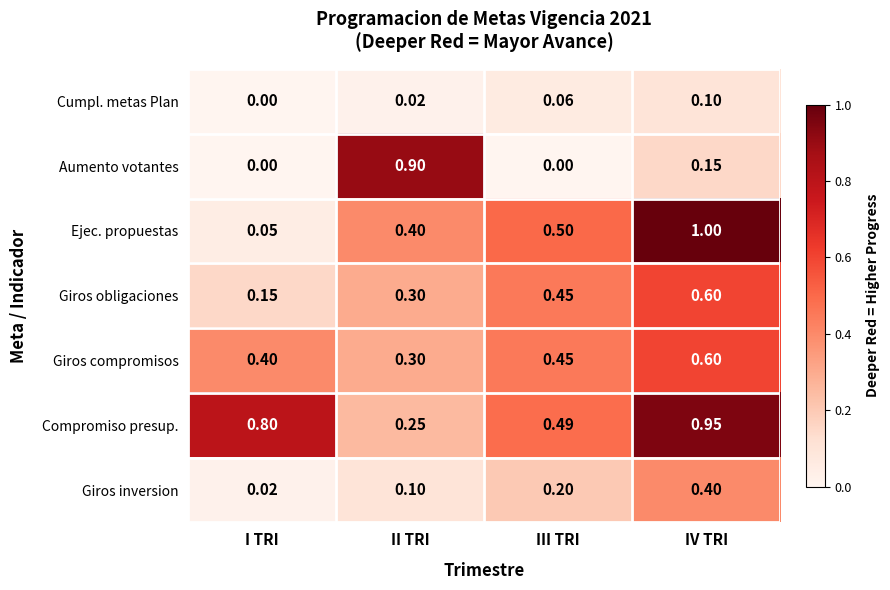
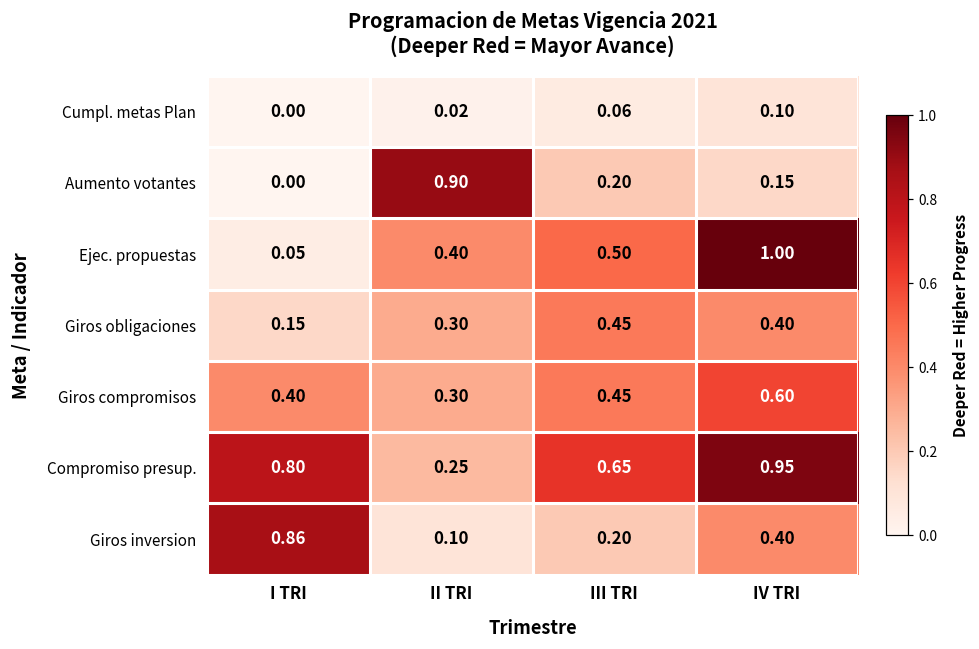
  {
    "Cumpl. metas Plan": {
      "I TRI": 0.00,
      "II TRI": 0.02,
      "III TRI": 0.06,
      "IV TRI": 0.10
    },
    "Aumento votantes": {
      "I TRI": 0.00,
      "II TRI": 0.90,
-     "III TRI": 0.00,
+     "III TRI": 0.20,
      "IV TRI": 0.15
    },
    "Ejec. propuestas": {
      "I TRI": 0.05,
      "II TRI": 0.40,
      "III TRI": 0.50,
      "IV TRI": 1.00
    },
    "Giros obligaciones": {
      "I TRI": 0.15,
      "II TRI": 0.30,
      "III TRI": 0.45,
-     "IV TRI": 0.60
+     "IV TRI": 0.40
    },
    "Giros compromisos": {
      "I TRI": 0.40,
      "II TRI": 0.30,
      "III TRI": 0.45,
      "IV TRI": 0.60
    },
    "Compromiso presup.": {
      "I TRI": 0.80,
      "II TRI": 0.25,
-     "III TRI": 0.49,
+     "III TRI": 0.65,
      "IV TRI": 0.95
    },
    "Giros inversion": {
-     "I TRI": 0.02,
+     "I TRI": 0.86,
      "II TRI": 0.10,
      "III TRI": 0.20,
      "IV TRI": 0.40
    }
  }
